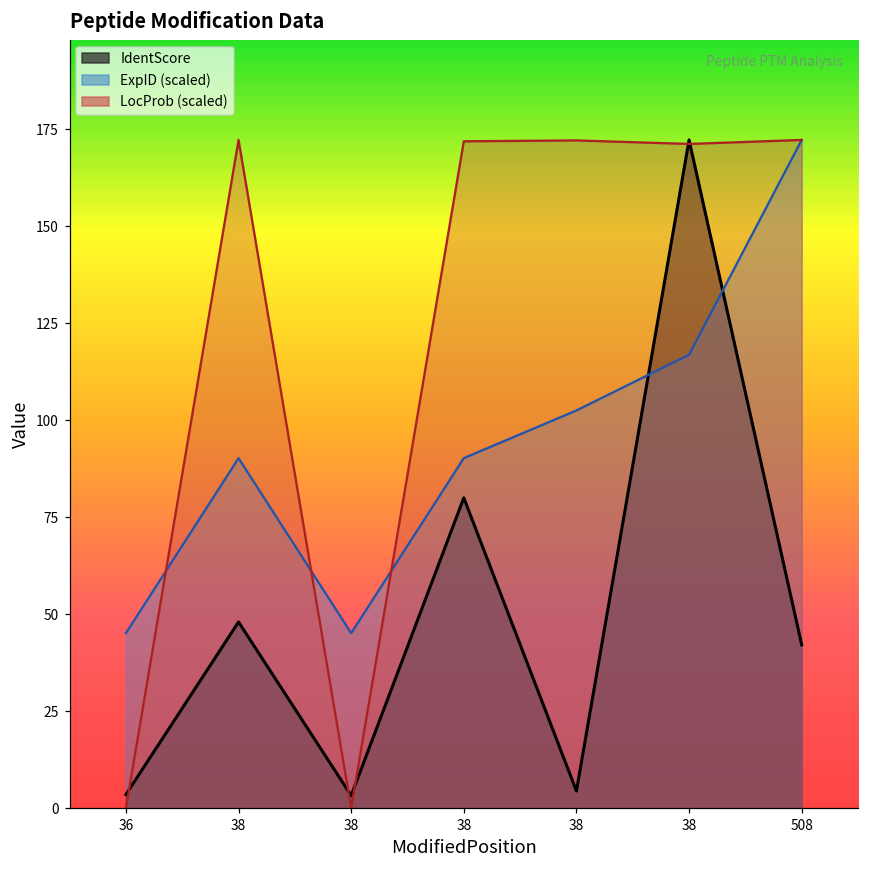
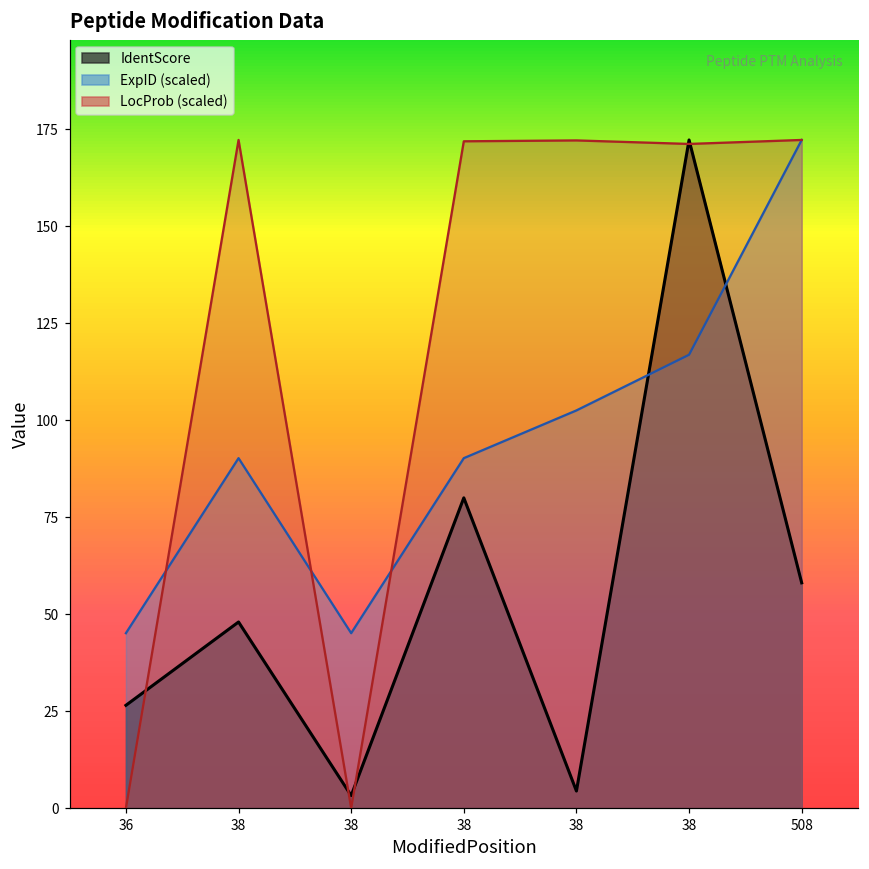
  {
    "IdentScore": {
-     "36": 4,
-     "508": 42
+     "36": 27,
+     "508": 58
    },
    "ExpID (scaled)": {
      "36": 45
    },
    "LocProb (scaled)": {
      "36": 0
    }
  }
